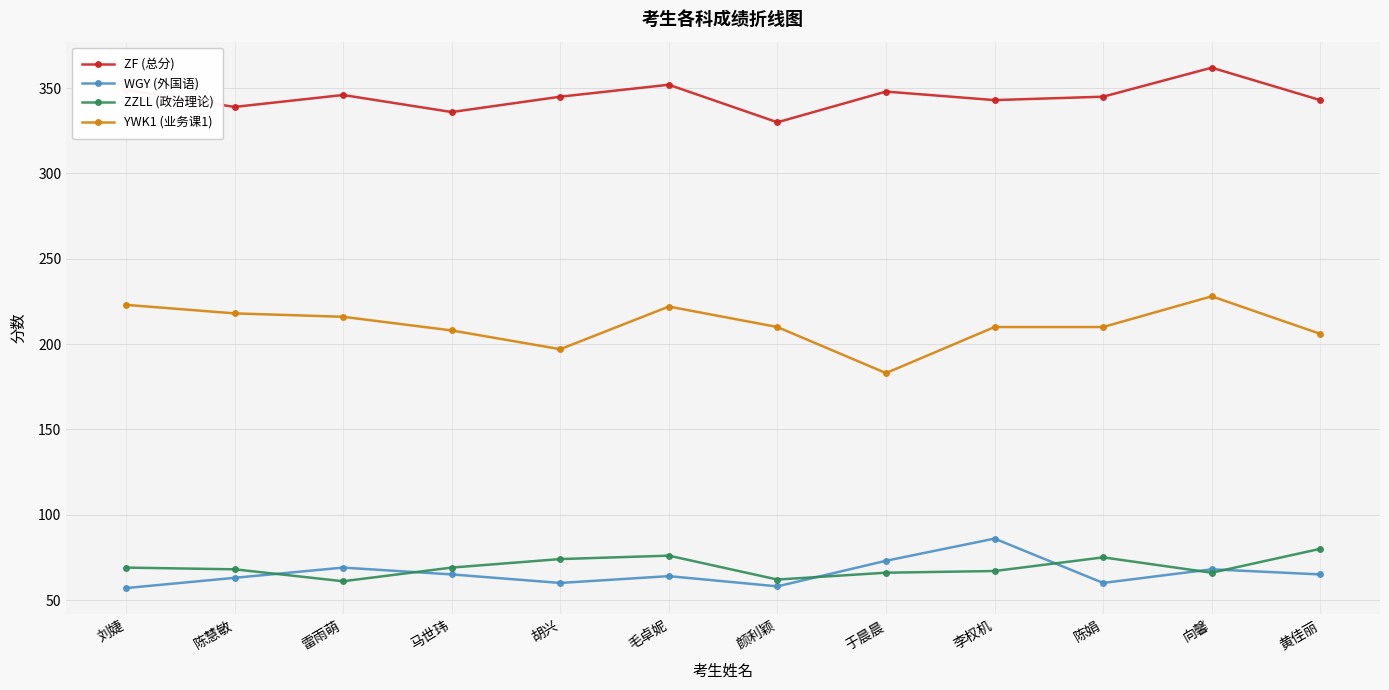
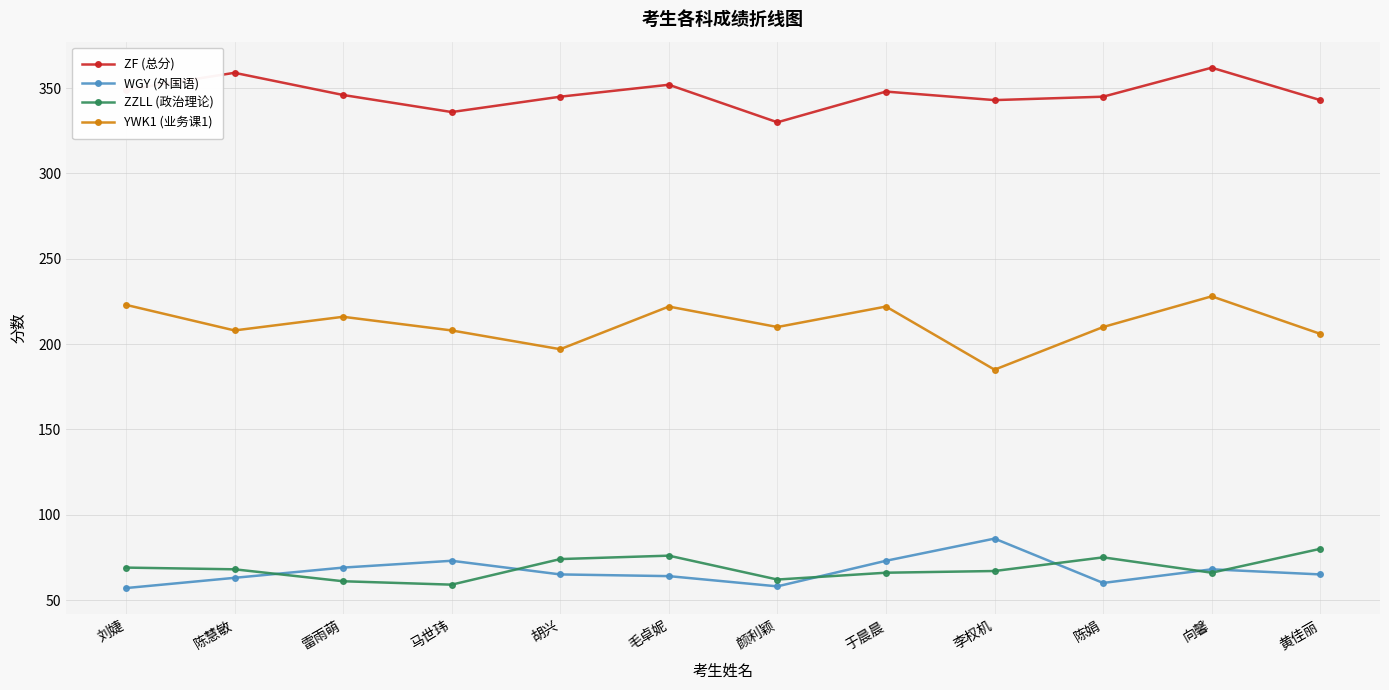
  {
    "ZF (总分)": {
-     "陈慧敏": 339,
+     "陈慧敏": 359,
      "雷雨萌": 346,
      "马世玮": 336,
      "胡兴": 345,
      "毛卓妮": 352,
      "颜利颖": 330,
      "于晨晨": 348,
      "李权机": 343,
      "陈娟": 345,
      "向馨": 362,
      "黄佳丽": 343
    },
    "WGY (外国语)": {
      "刘婕": 57,
      "陈慧敏": 63,
      "雷雨萌": 69,
-     "马世玮": 65,
-     "胡兴": 60,
+     "马世玮": 73,
+     "胡兴": 65,
      "毛卓妮": 64,
      "颜利颖": 58,
      "于晨晨": 73,
      "李权机": 86,
      "陈娟": 60,
      "向馨": 68,
      "黄佳丽": 65
    },
    "ZZLL (政治理论)": {
      "刘婕": 69,
      "陈慧敏": 68,
      "雷雨萌": 61,
-     "马世玮": 69,
+     "马世玮": 59,
      "胡兴": 74,
      "毛卓妮": 76,
      "颜利颖": 62,
      "于晨晨": 66,
      "李权机": 67,
      "陈娟": 75,
      "向馨": 66,
      "黄佳丽": 80
    },
    "YWK1 (业务课1)": {
      "刘婕": 223,
-     "陈慧敏": 218,
+     "陈慧敏": 208,
      "雷雨萌": 216,
      "马世玮": 208,
      "胡兴": 197,
      "毛卓妮": 222,
      "颜利颖": 210,
-     "于晨晨": 183,
-     "李权机": 210,
+     "于晨晨": 222,
+     "李权机": 185,
      "陈娟": 210,
      "向馨": 228,
      "黄佳丽": 206
    }
  }
